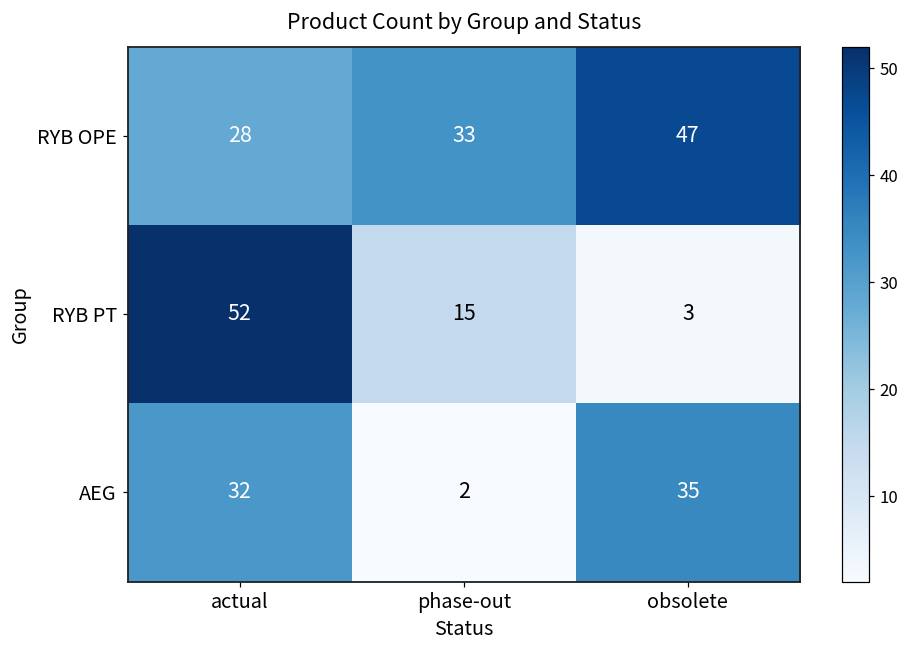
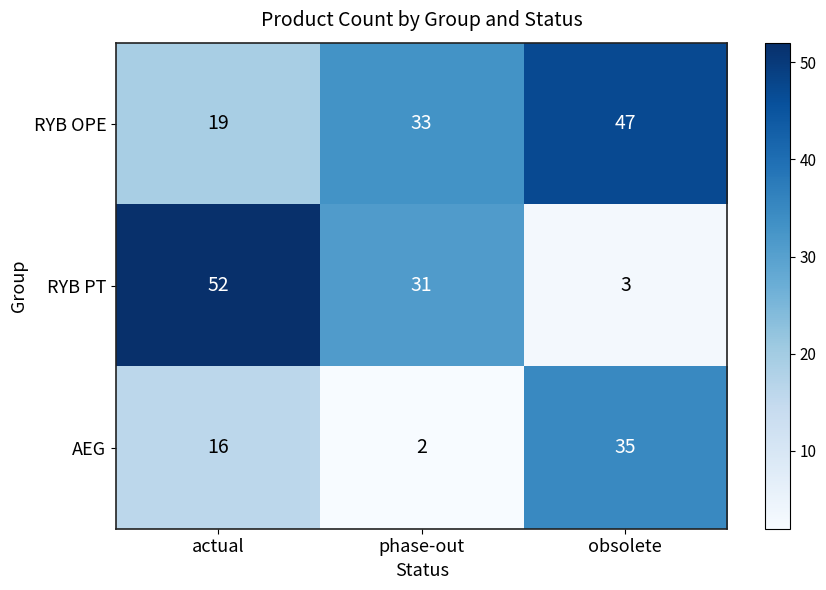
  {
    "RYB OPE": {
-     "actual": 28,
+     "actual": 19,
      "phase-out": 33,
      "obsolete": 47
    },
    "RYB PT": {
      "actual": 52,
-     "phase-out": 15,
+     "phase-out": 31,
      "obsolete": 3
    },
    "AEG": {
-     "actual": 32,
+     "actual": 16,
      "phase-out": 2,
      "obsolete": 35
    }
  }
